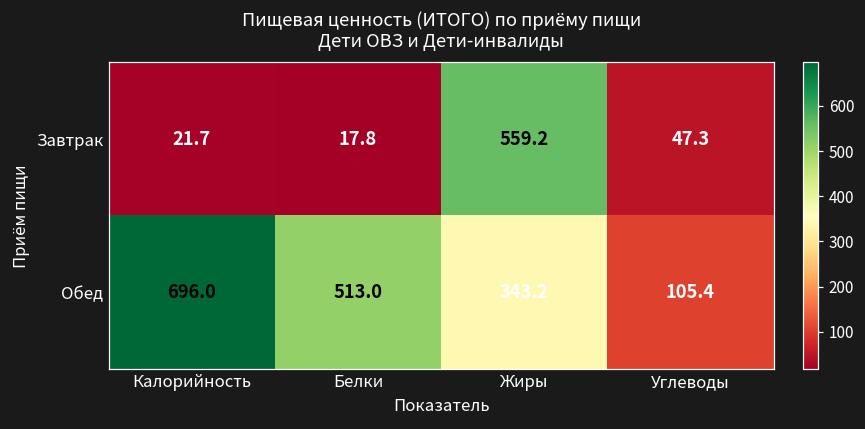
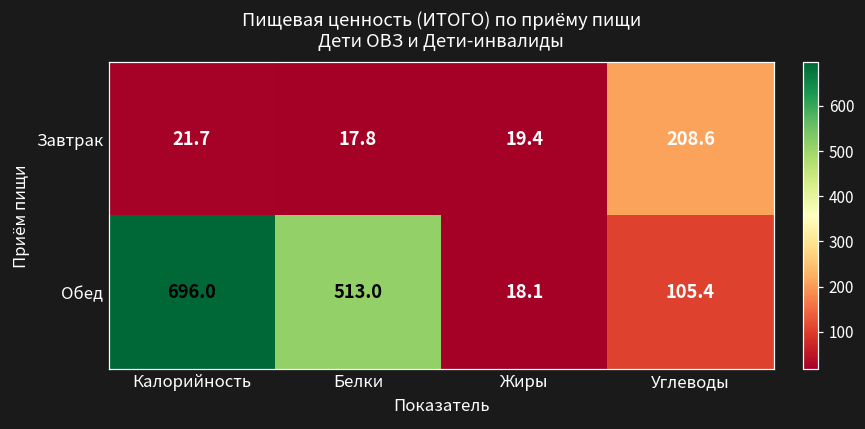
  {
    "Завтрак": {
      "Калорийность": 21.7,
      "Белки": 17.8,
-     "Жиры": 559.2,
-     "Углеводы": 47.3
+     "Жиры": 19.4,
+     "Углеводы": 208.6
    },
    "Обед": {
      "Калорийность": 696.0,
      "Белки": 513.0,
-     "Жиры": 343.2,
+     "Жиры": 18.1,
      "Углеводы": 105.4
    }
  }
